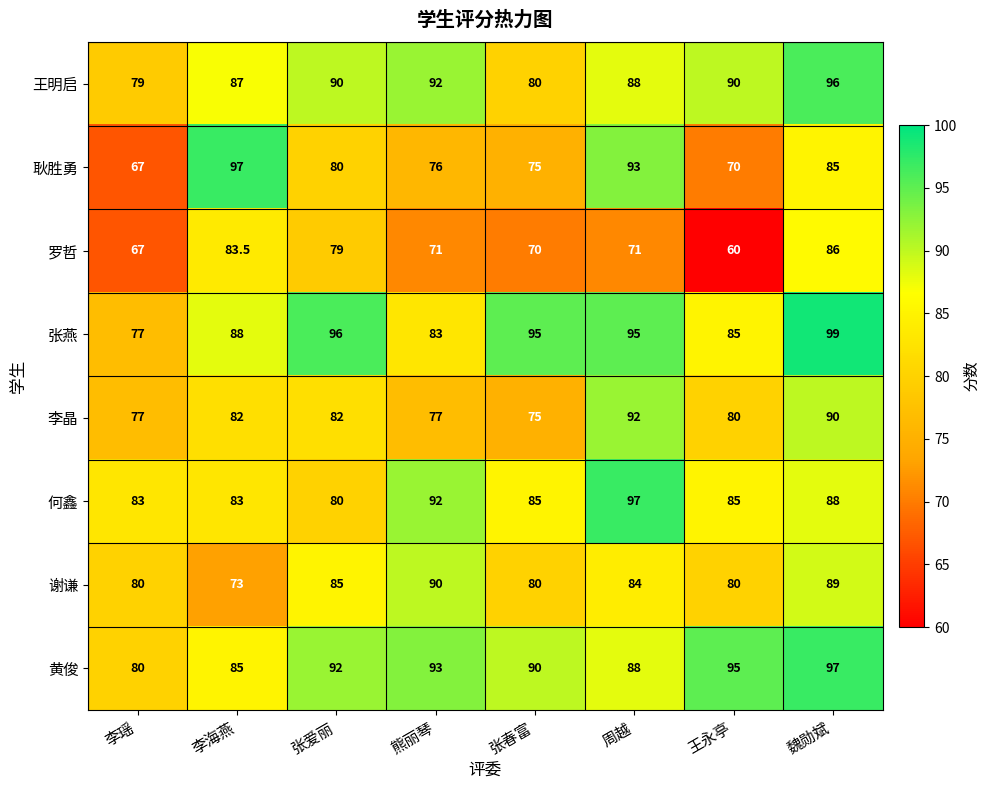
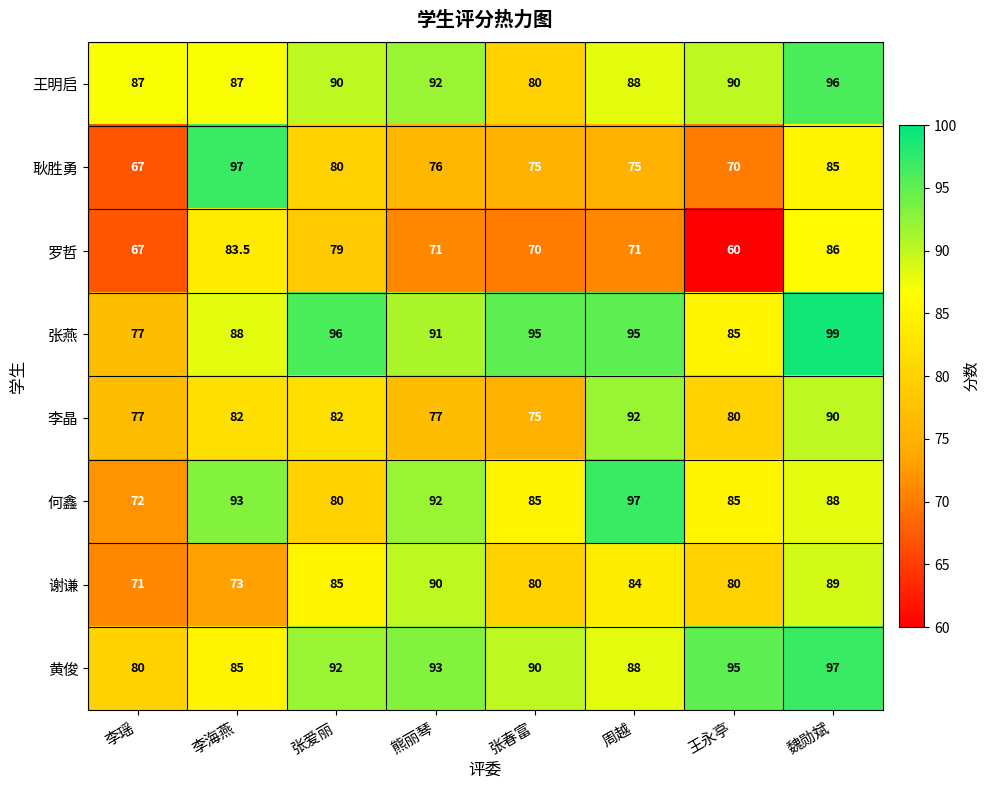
  {
    "王明启": {
-     "李瑶": 79,
+     "李瑶": 87,
      "李海燕": 87,
      "张爱丽": 90,
      "熊丽琴": 92,
      "张春富": 80,
      "周越": 88,
      "王永亭": 90,
      "魏勋斌": 96
    },
    "耿胜勇": {
      "李瑶": 67,
      "李海燕": 97,
      "张爱丽": 80,
      "熊丽琴": 76,
      "张春富": 75,
-     "周越": 93,
+     "周越": 75,
      "王永亭": 70,
      "魏勋斌": 85
    },
    "罗哲": {
      "李瑶": 67,
      "李海燕": 83.5,
      "张爱丽": 79,
      "熊丽琴": 71,
      "张春富": 70,
      "周越": 71,
      "王永亭": 60,
      "魏勋斌": 86
    },
    "张燕": {
      "李瑶": 77,
      "李海燕": 88,
      "张爱丽": 96,
-     "熊丽琴": 83,
+     "熊丽琴": 91,
      "张春富": 95,
      "周越": 95,
      "王永亭": 85,
      "魏勋斌": 99
    },
    "李晶": {
      "李瑶": 77,
      "李海燕": 82,
      "张爱丽": 82,
      "熊丽琴": 77,
      "张春富": 75,
      "周越": 92,
      "王永亭": 80,
      "魏勋斌": 90
    },
    "何鑫": {
-     "李瑶": 83,
-     "李海燕": 83,
+     "李瑶": 72,
+     "李海燕": 93,
      "张爱丽": 80,
      "熊丽琴": 92,
      "张春富": 85,
      "周越": 97,
      "王永亭": 85,
      "魏勋斌": 88
    },
    "谢谦": {
-     "李瑶": 80,
+     "李瑶": 71,
      "李海燕": 73,
      "张爱丽": 85,
      "熊丽琴": 90,
      "张春富": 80,
      "周越": 84,
      "王永亭": 80,
      "魏勋斌": 89
    },
    "黄俊": {
      "李瑶": 80,
      "李海燕": 85,
      "张爱丽": 92,
      "熊丽琴": 93,
      "张春富": 90,
      "周越": 88,
      "王永亭": 95,
      "魏勋斌": 97
    }
  }
